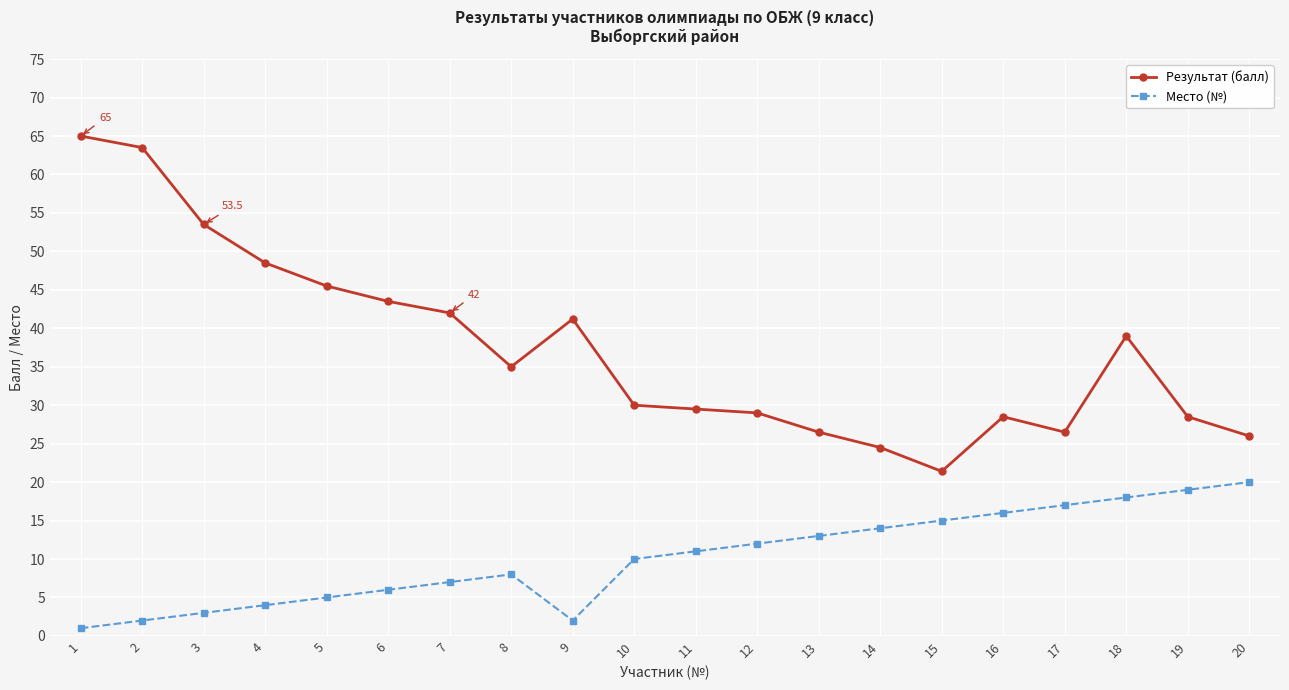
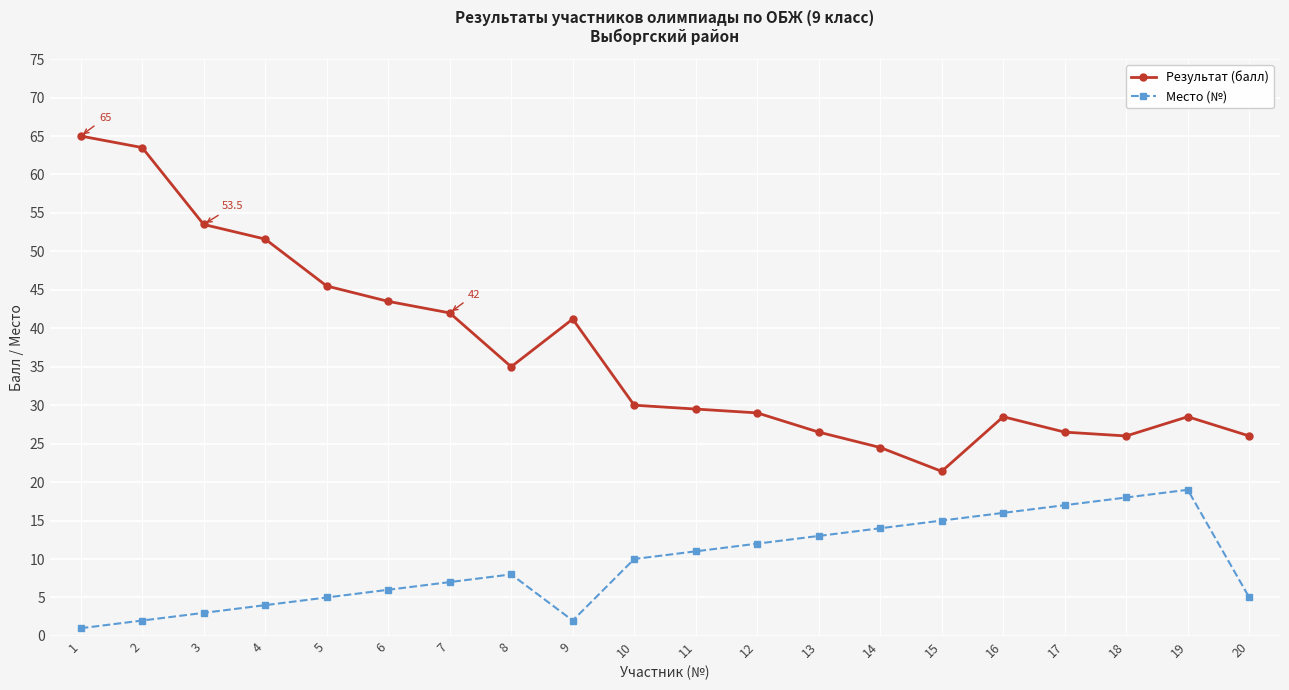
  {
    "Результат (балл)": {
      "2": 64,
-     "4": 49,
+     "4": 52,
      "5": 46,
      "6": 44,
      "8": 35,
      "9": 41,
      "10": 30,
      "11": 30,
      "12": 29,
      "13": 27,
      "14": 25,
      "15": 21,
      "16": 29,
      "17": 27,
-     "18": 39,
+     "18": 26,
      "19": 29,
      "20": 26
    },
    "Место (№)": {
      "1": 1,
      "2": 2,
      "3": 3,
      "4": 4,
      "5": 5,
      "6": 6,
      "7": 7,
      "8": 8,
      "9": 2,
      "10": 10,
      "11": 11,
      "12": 12,
      "13": 13,
      "14": 14,
      "15": 15,
      "16": 16,
      "17": 17,
      "18": 18,
      "19": 19,
-     "20": 20
+     "20": 5
    }
  }
